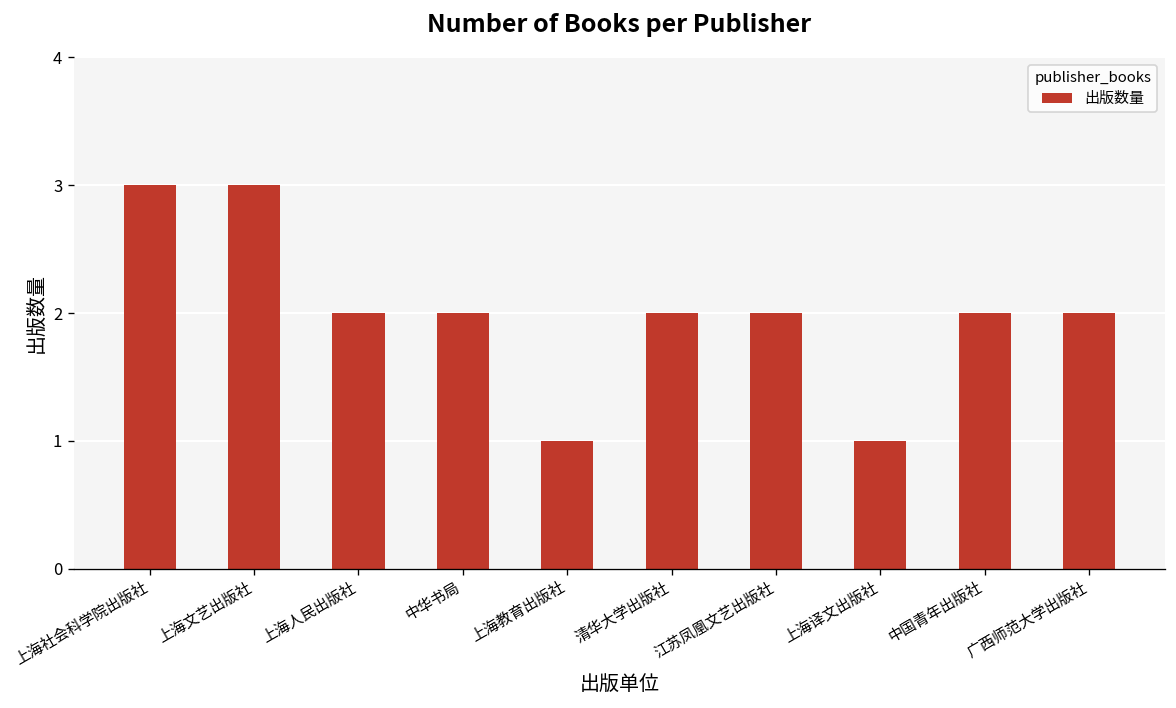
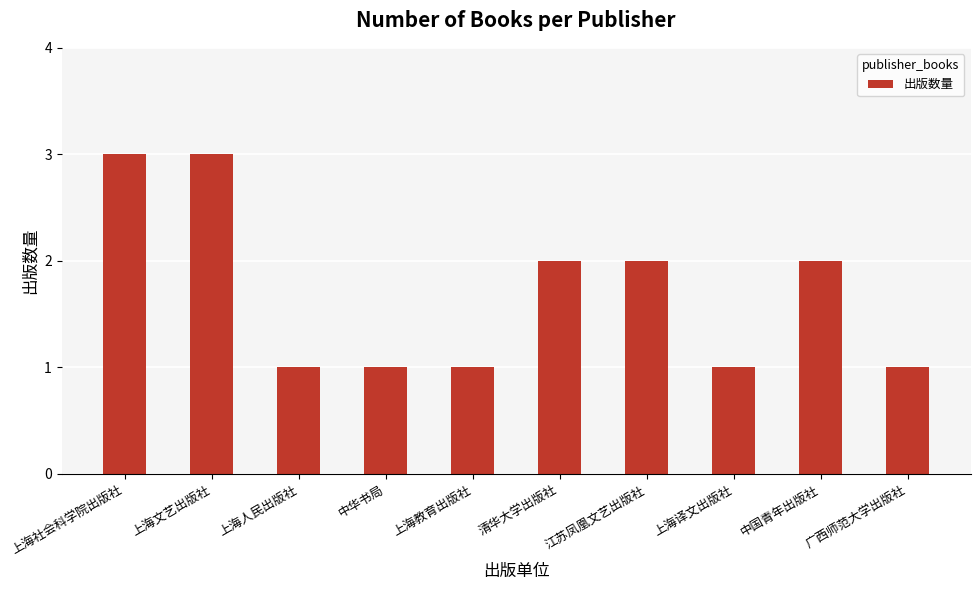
  {
    "上海社会科学院出版社": 3,
    "上海文艺出版社": 3,
-   "上海人民出版社": 2,
-   "中华书局": 2,
+   "上海人民出版社": 1,
+   "中华书局": 1,
    "上海教育出版社": 1,
    "清华大学出版社": 2,
    "江苏凤凰文艺出版社": 2,
    "上海译文出版社": 1,
    "中国青年出版社": 2,
-   "广西师范大学出版社": 2
+   "广西师范大学出版社": 1
  }
